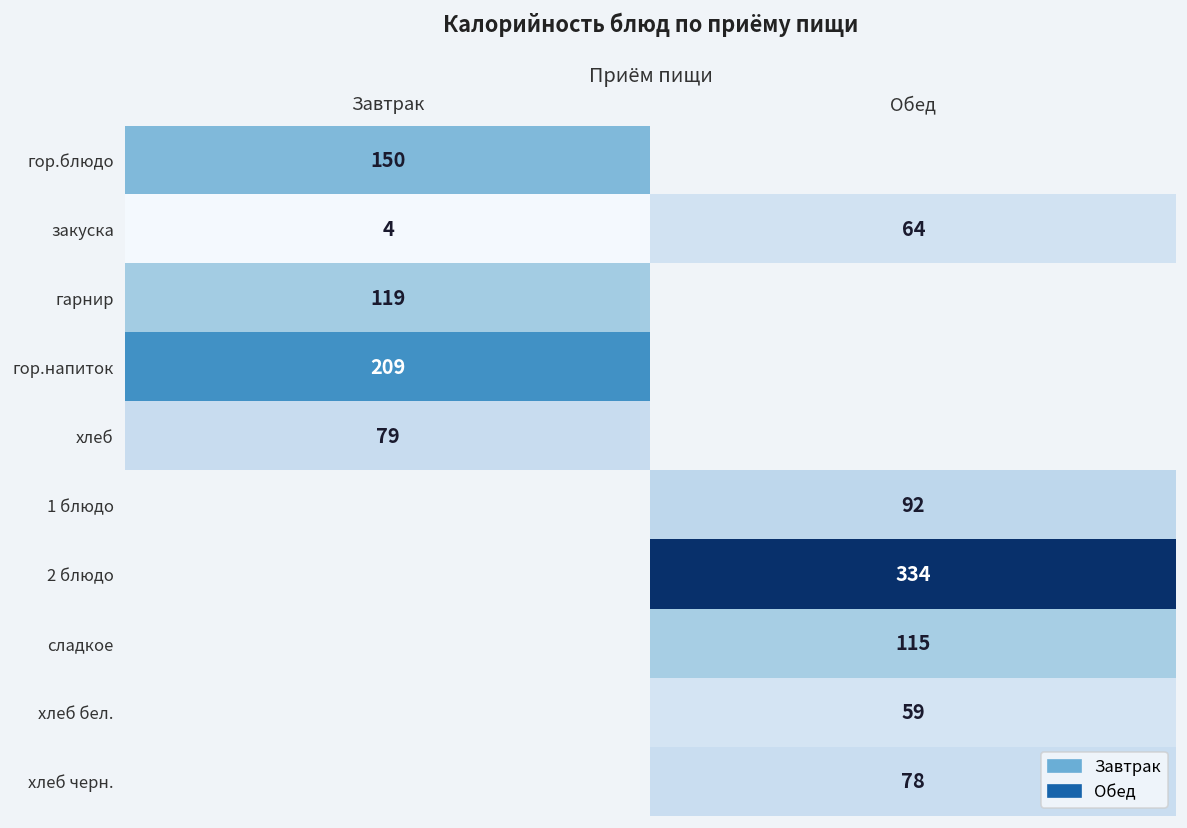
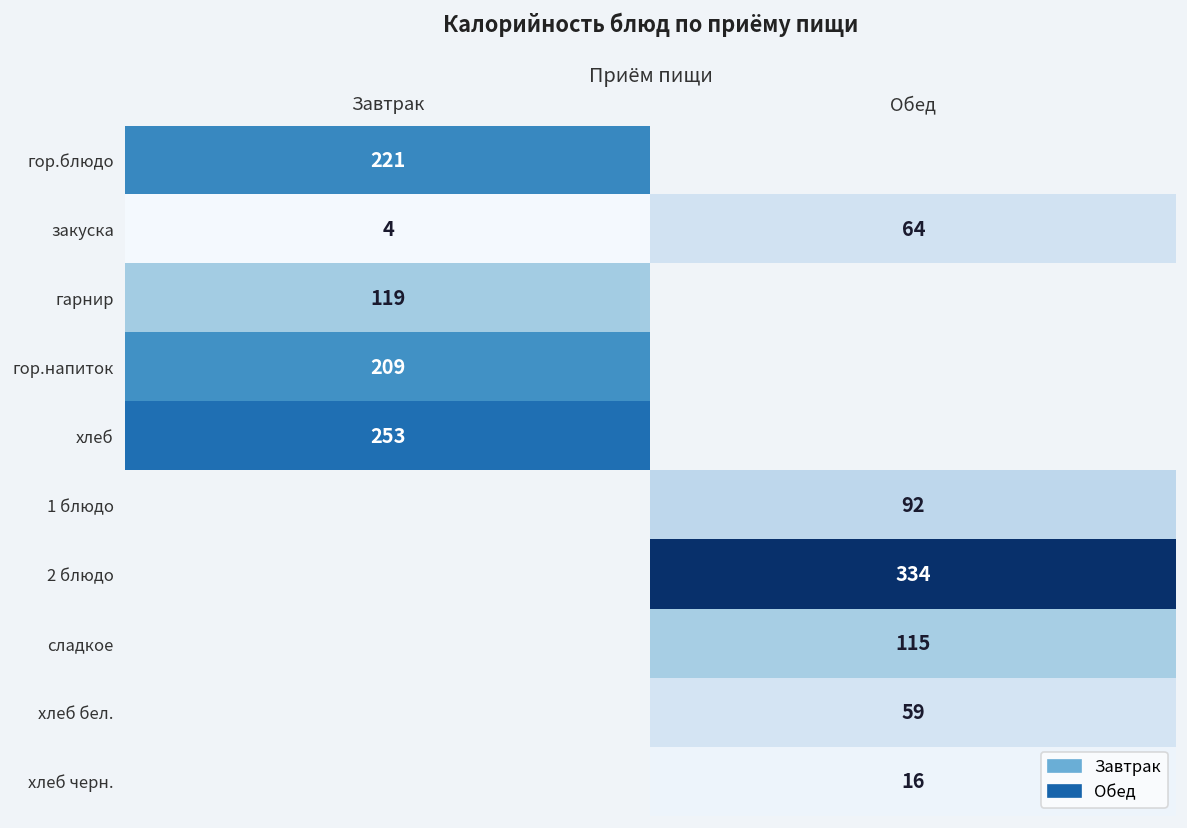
  {
    "гор.блюдо": {
-     "Завтрак": 150
+     "Завтрак": 221
    },
    "закуска": {
      "Завтрак": 4,
      "Обед": 64
    },
    "гарнир": {
      "Завтрак": 119
    },
    "гор.напиток": {
      "Завтрак": 209
    },
    "хлеб": {
-     "Завтрак": 79
+     "Завтрак": 253
    },
    "1 блюдо": {
      "Обед": 92
    },
    "2 блюдо": {
      "Обед": 334
    },
    "сладкое": {
      "Обед": 115
    },
    "хлеб бел.": {
      "Обед": 59
    },
    "хлеб черн.": {
-     "Обед": 78
+     "Обед": 16
    }
  }
